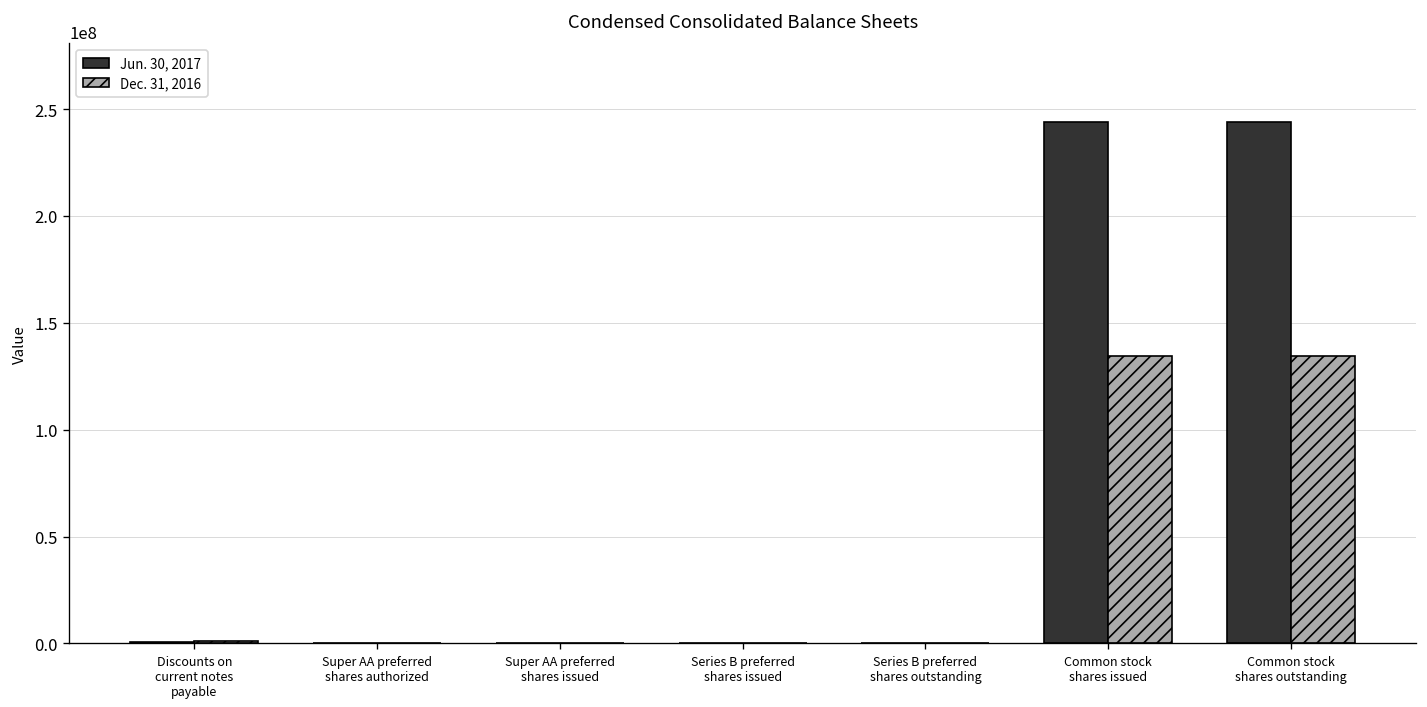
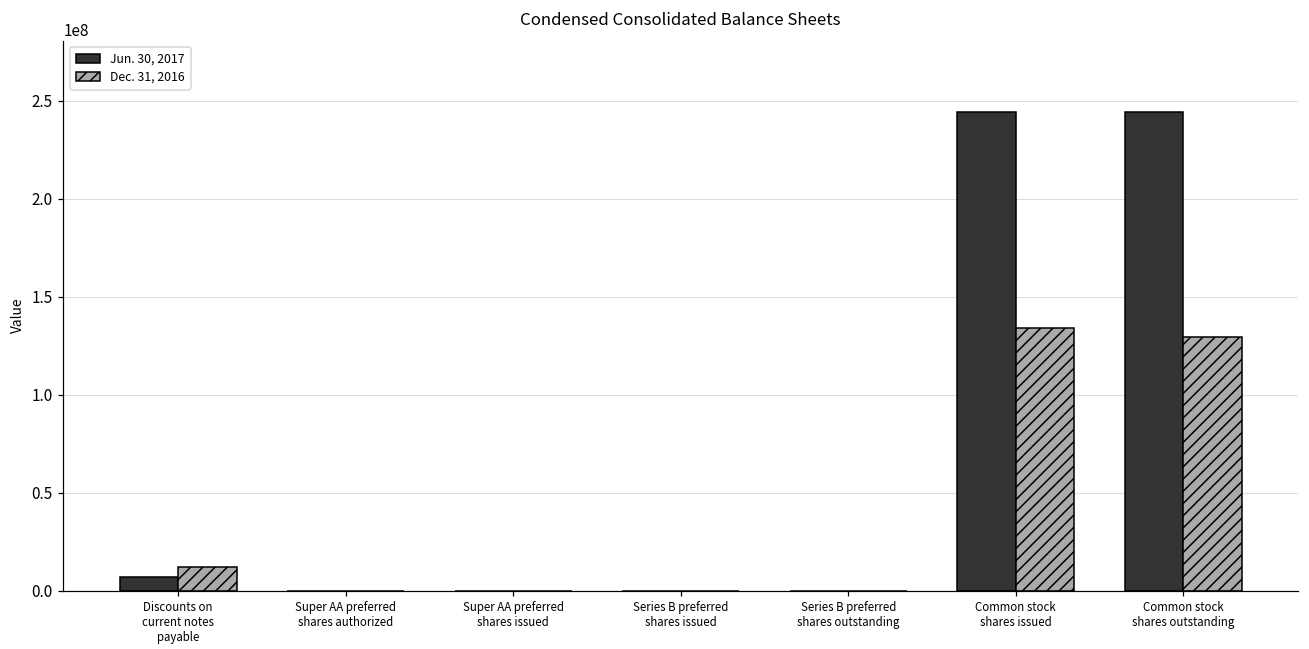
  {
    "Jun. 30, 2017": {
-     "Discounts on current notes payable": 1000000,
+     "Discounts on current notes payable": 7000000,
      "Series B preferred shares issued": 0,
      "Series B preferred shares outstanding": 0,
      "Common stock shares issued": 244000000,
      "Common stock shares outstanding": 244000000
    },
    "Dec. 31, 2016": {
-     "Discounts on current notes payable": 1000000,
+     "Discounts on current notes payable": 12000000,
      "Series B preferred shares issued": 0,
      "Series B preferred shares outstanding": 0,
      "Common stock shares issued": 134000000,
-     "Common stock shares outstanding": 134000000
+     "Common stock shares outstanding": 129000000
    }
  }
